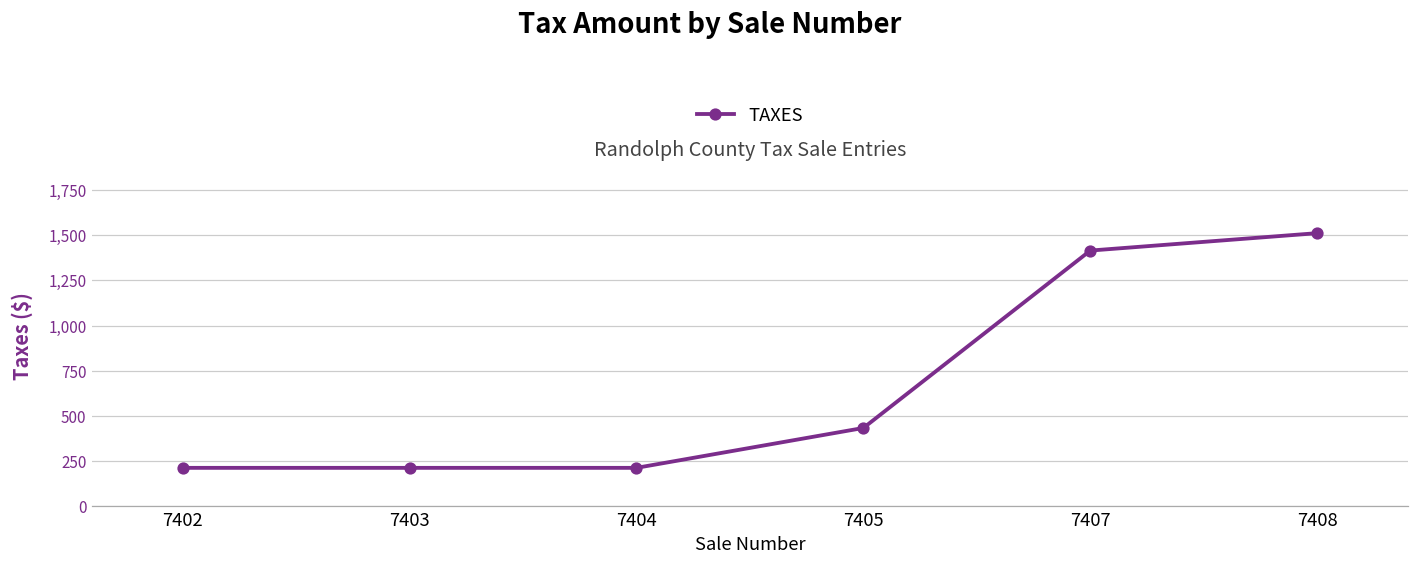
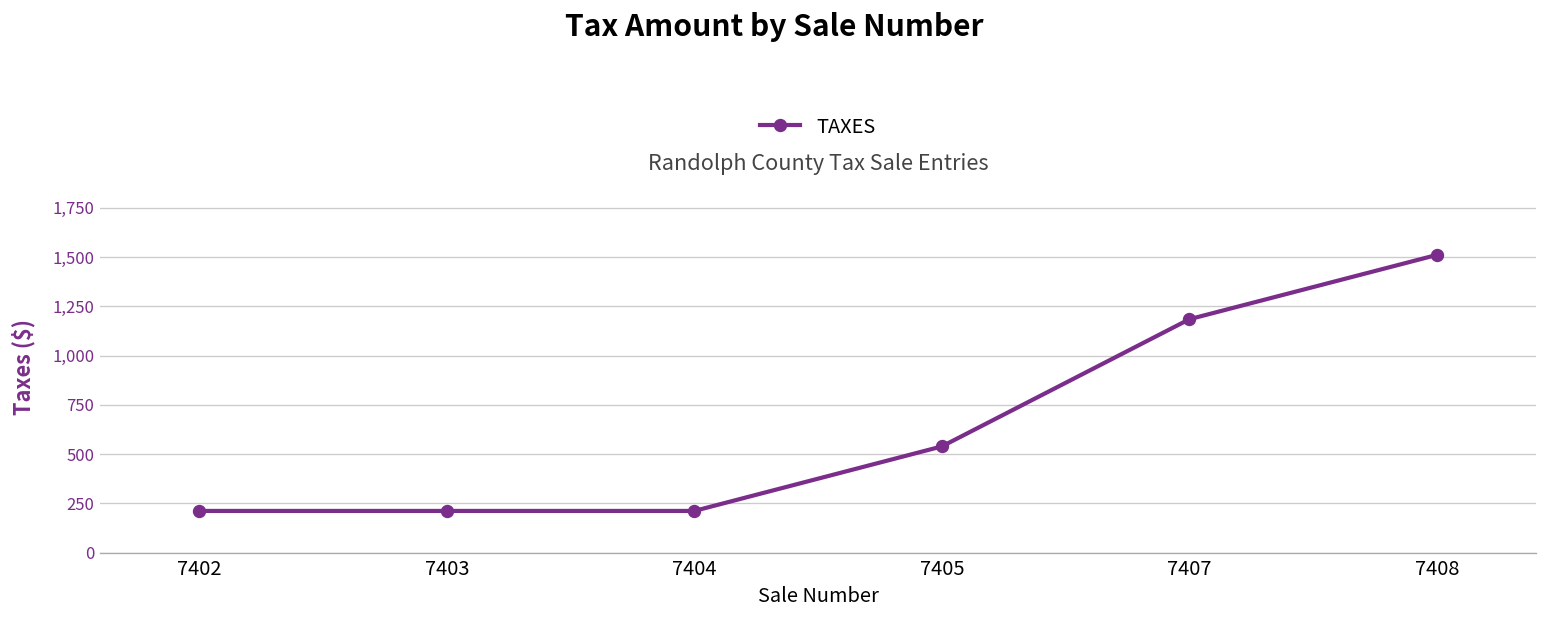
  {
    "7402": "210",
    "7403": "210",
    "7404": "210",
-   "7405": "430",
-   "7407": "1,420",
+   "7405": "540",
+   "7407": "1,190",
    "7408": "1,510"
  }
